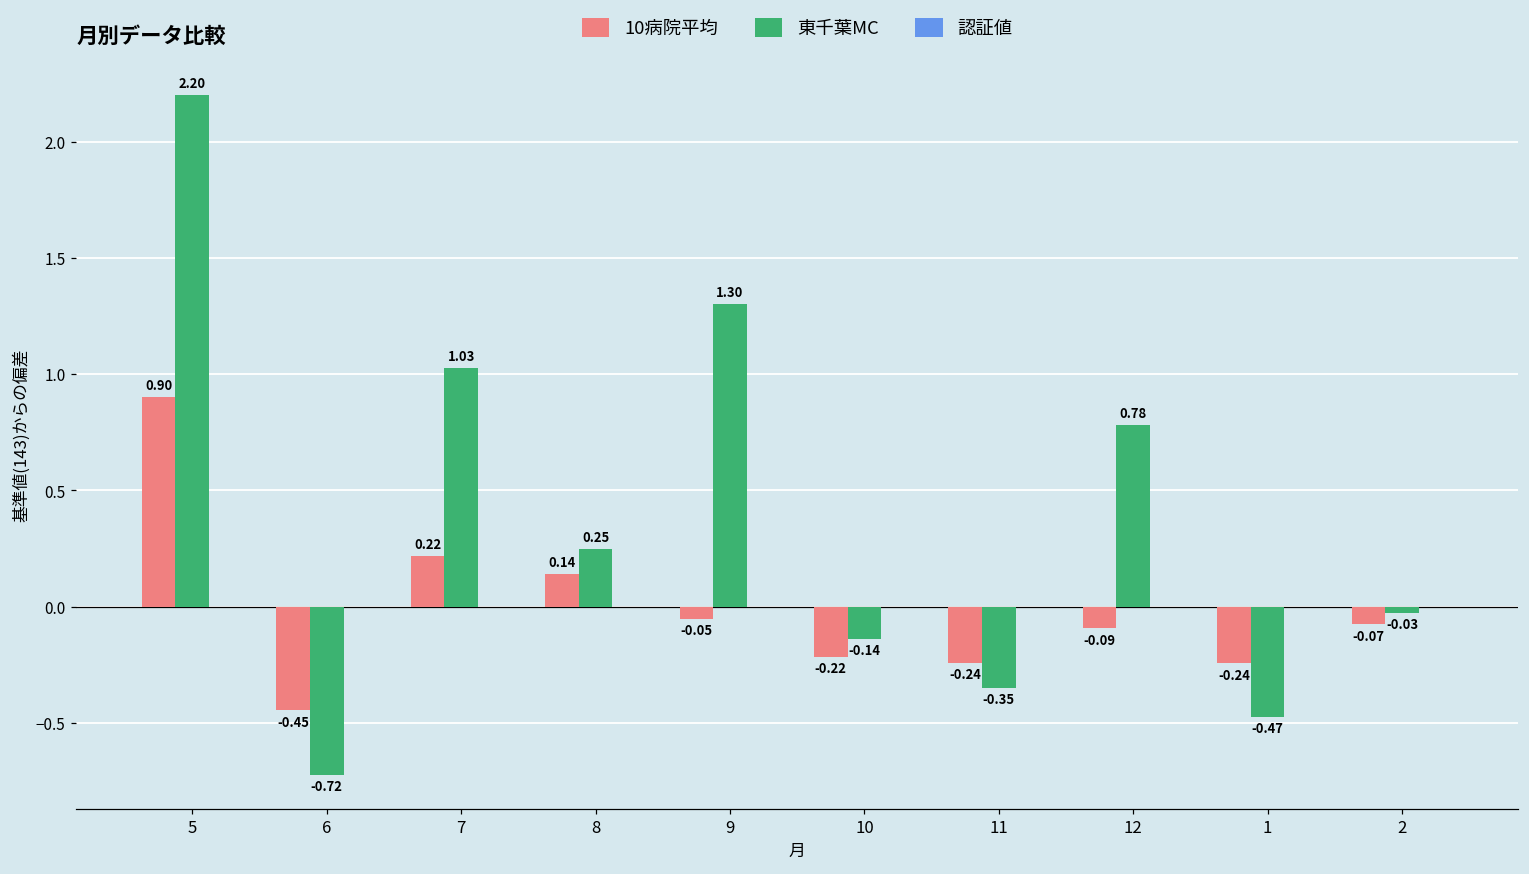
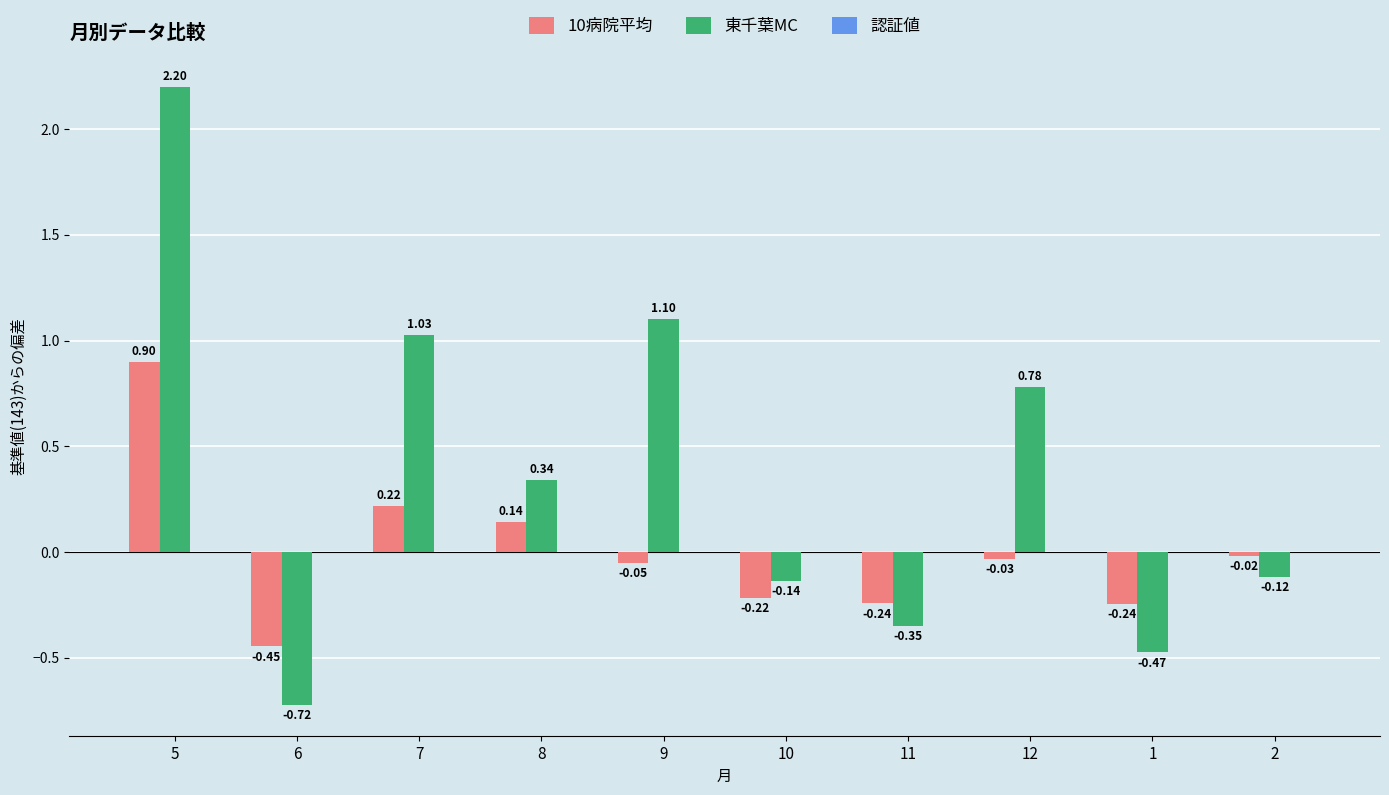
  {
    "10病院平均": {
      "5": 0.90,
      "6": -0.45,
      "7": 0.22,
      "8": 0.14,
      "9": -0.05,
      "10": -0.22,
      "11": -0.24,
-     "12": -0.09,
+     "12": -0.03,
      "1": -0.24,
-     "2": -0.07
+     "2": -0.02
    },
    "東千葉MC": {
      "5": 2.20,
      "6": -0.72,
      "7": 1.03,
-     "8": 0.25,
-     "9": 1.30,
+     "8": 0.34,
+     "9": 1.10,
      "10": -0.14,
      "11": -0.35,
      "12": 0.78,
      "1": -0.47,
-     "2": -0.03
+     "2": -0.12
    },
    "認証値": {
      "5": 0.00,
      "6": 0.00,
      "7": 0.00,
      "8": 0.00,
      "9": 0.00,
      "10": 0.00,
      "11": 0.00,
      "12": 0.00,
      "1": 0.00,
      "2": 0.00
    }
  }
